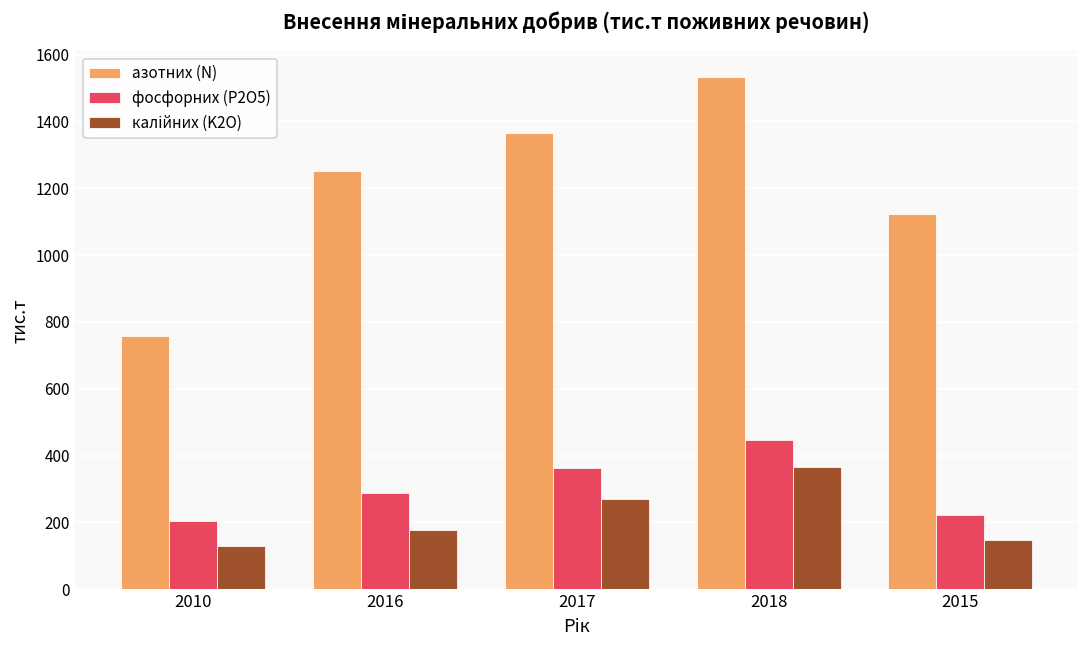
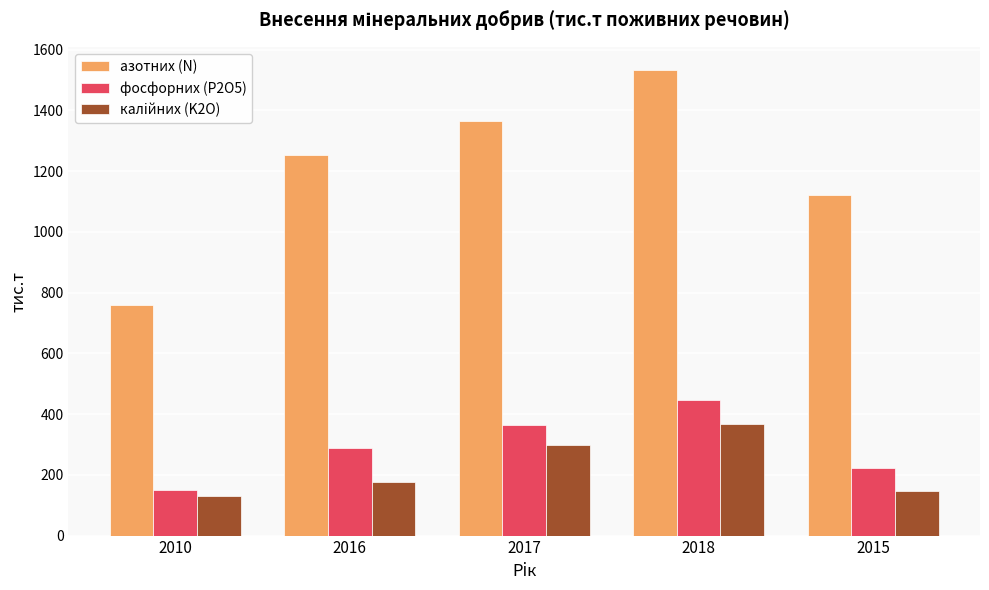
  {
    "азотних (N)": {
      "2010": 760,
      "2016": 1250,
      "2017": 1370,
      "2018": 1530,
      "2015": 1120
    },
    "фосфорних (P2O5)": {
-     "2010": 210,
+     "2010": 150,
      "2016": 290,
      "2017": 360,
      "2018": 450,
      "2015": 220
    },
    "калійних (K2O)": {
      "2010": 130,
      "2016": 180,
-     "2017": 270,
+     "2017": 300,
      "2018": 370,
      "2015": 150
    }
  }
